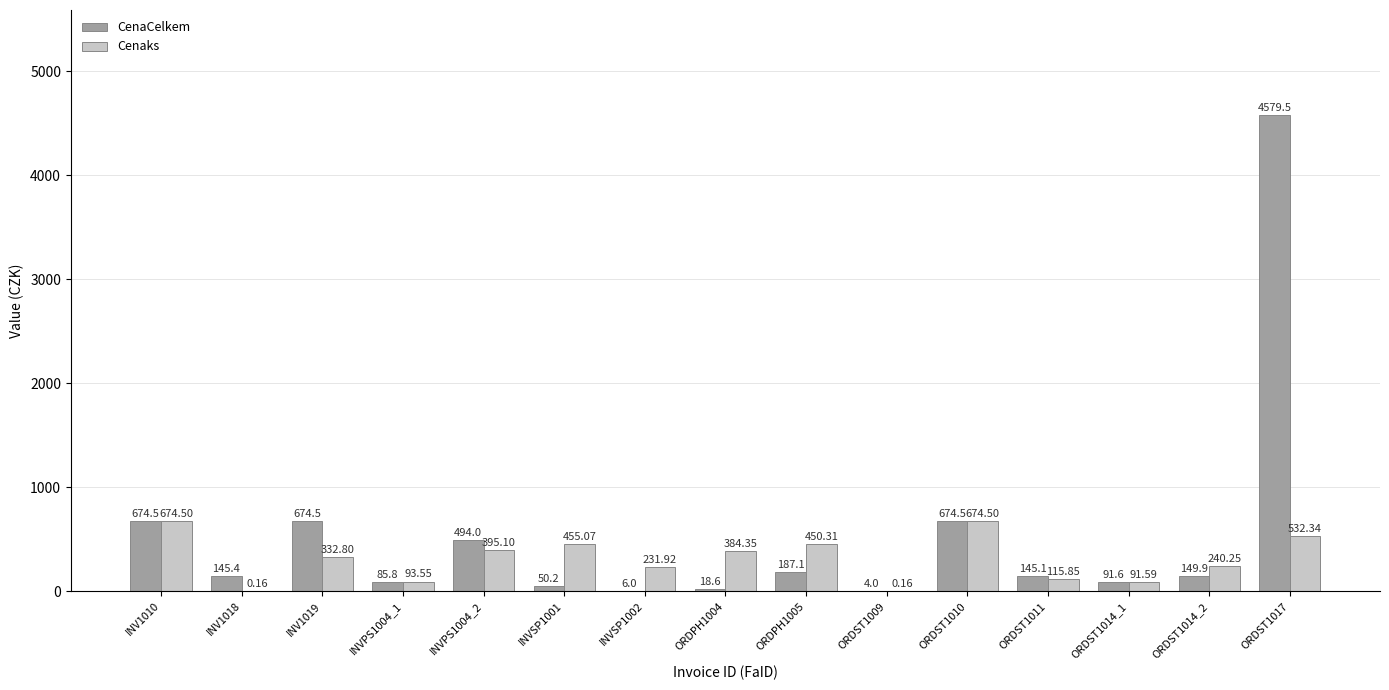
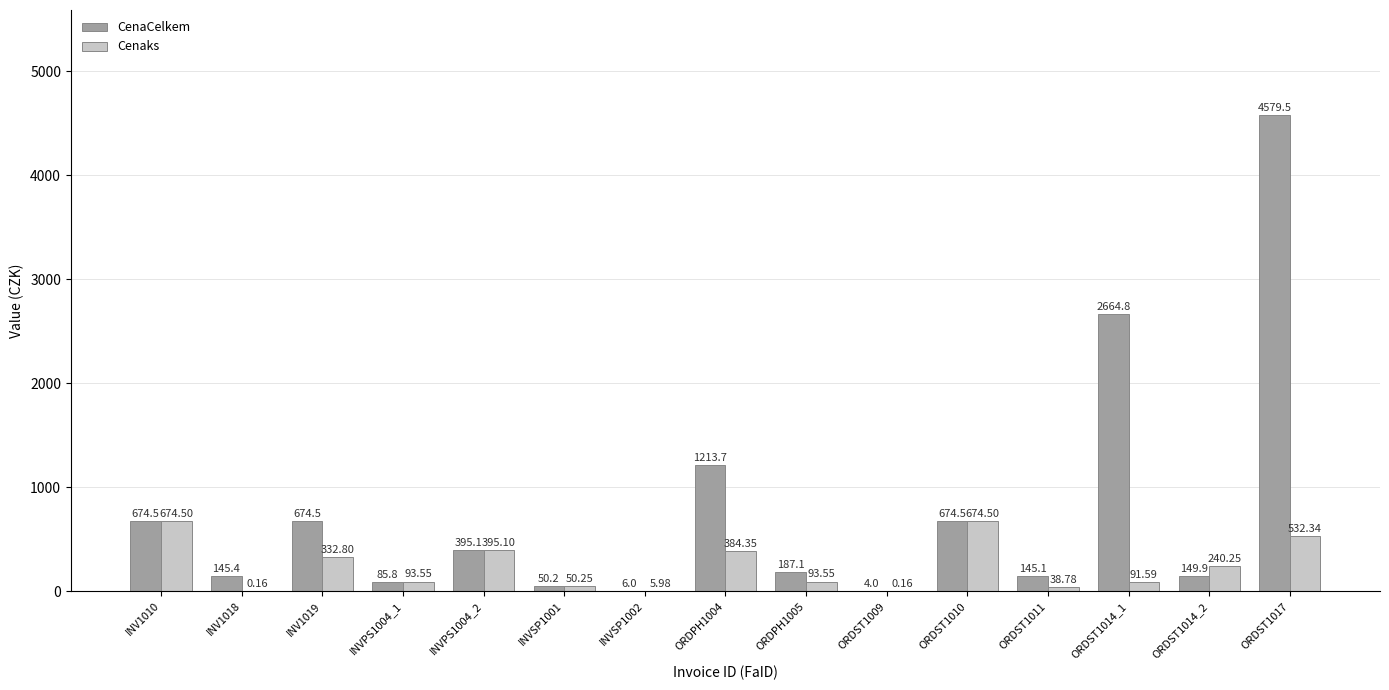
  {
    "CenaCelkem": {
      "INV1010": 674.5,
      "INV1018": 145.4,
      "INV1019": 674.5,
      "INVPS1004_1": 85.8,
-     "INVPS1004_2": 494.0,
+     "INVPS1004_2": 395.1,
      "INVSP1001": 50.2,
      "INVSP1002": 6.0,
-     "ORDPH1004": 18.6,
+     "ORDPH1004": 1213.7,
      "ORDPH1005": 187.1,
      "ORDST1009": 4.0,
      "ORDST1010": 674.5,
      "ORDST1011": 145.1,
-     "ORDST1014_1": 91.6,
+     "ORDST1014_1": 2664.8,
      "ORDST1014_2": 149.9,
      "ORDST1017": 4579.5
    },
    "Cenaks": {
      "INV1010": 674.50,
      "INV1018": 0.16,
      "INV1019": 332.80,
      "INVPS1004_1": 93.55,
      "INVPS1004_2": 395.10,
-     "INVSP1001": 455.07,
-     "INVSP1002": 231.92,
+     "INVSP1001": 50.25,
+     "INVSP1002": 5.98,
      "ORDPH1004": 384.35,
-     "ORDPH1005": 450.31,
+     "ORDPH1005": 93.55,
      "ORDST1009": 0.16,
      "ORDST1010": 674.50,
-     "ORDST1011": 115.85,
+     "ORDST1011": 38.78,
      "ORDST1014_1": 91.59,
      "ORDST1014_2": 240.25,
      "ORDST1017": 532.34
    }
  }
